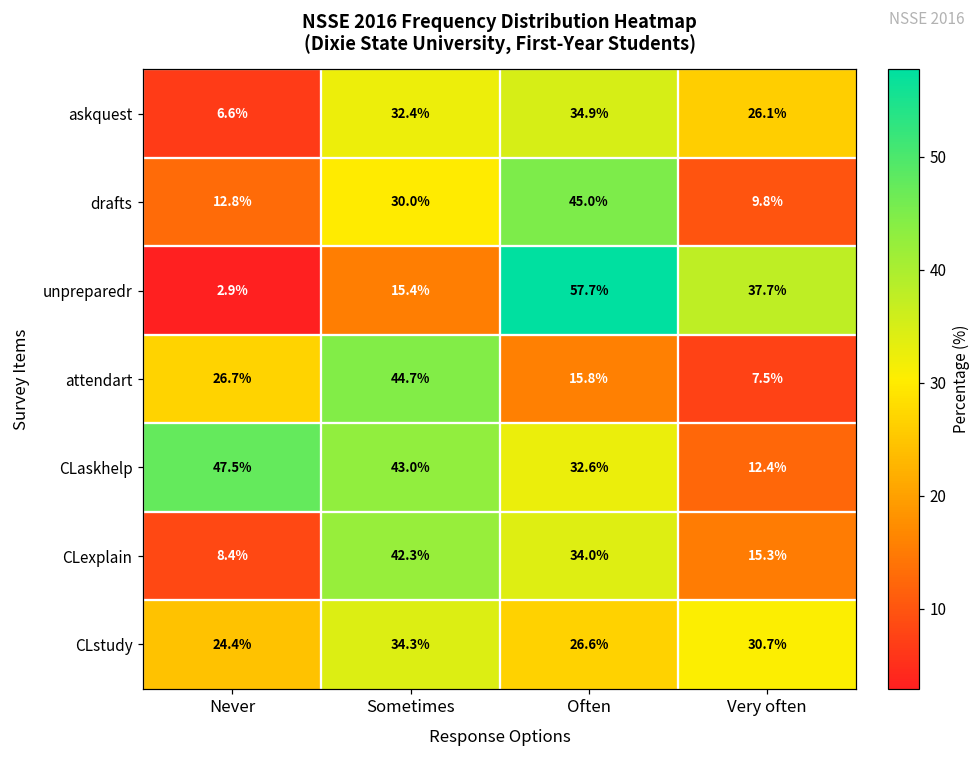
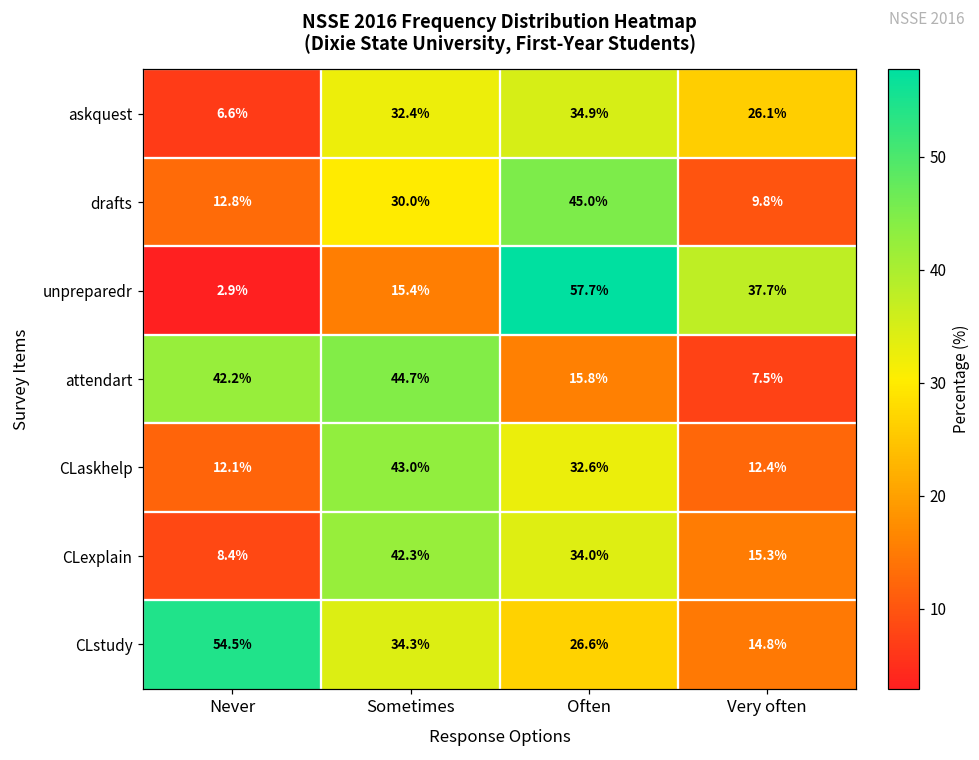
  {
    "askquest": {
      "Never": "6.6%",
      "Sometimes": "32.4%",
      "Often": "34.9%",
      "Very often": "26.1%"
    },
    "drafts": {
      "Never": "12.8%",
      "Sometimes": "30.0%",
      "Often": "45.0%",
      "Very often": "9.8%"
    },
    "unpreparedr": {
      "Never": "2.9%",
      "Sometimes": "15.4%",
      "Often": "57.7%",
      "Very often": "37.7%"
    },
    "attendart": {
-     "Never": "26.7%",
+     "Never": "42.2%",
      "Sometimes": "44.7%",
      "Often": "15.8%",
      "Very often": "7.5%"
    },
    "CLaskhelp": {
-     "Never": "47.5%",
+     "Never": "12.1%",
      "Sometimes": "43.0%",
      "Often": "32.6%",
      "Very often": "12.4%"
    },
    "CLexplain": {
      "Never": "8.4%",
      "Sometimes": "42.3%",
      "Often": "34.0%",
      "Very often": "15.3%"
    },
    "CLstudy": {
-     "Never": "24.4%",
+     "Never": "54.5%",
      "Sometimes": "34.3%",
      "Often": "26.6%",
-     "Very often": "30.7%"
+     "Very often": "14.8%"
    }
  }
